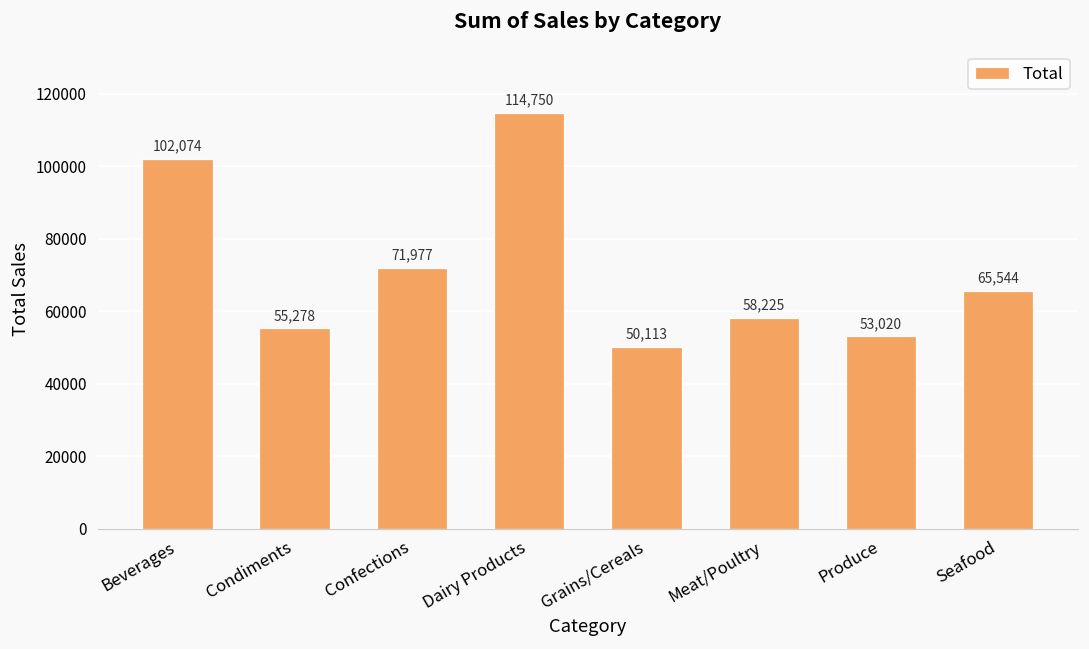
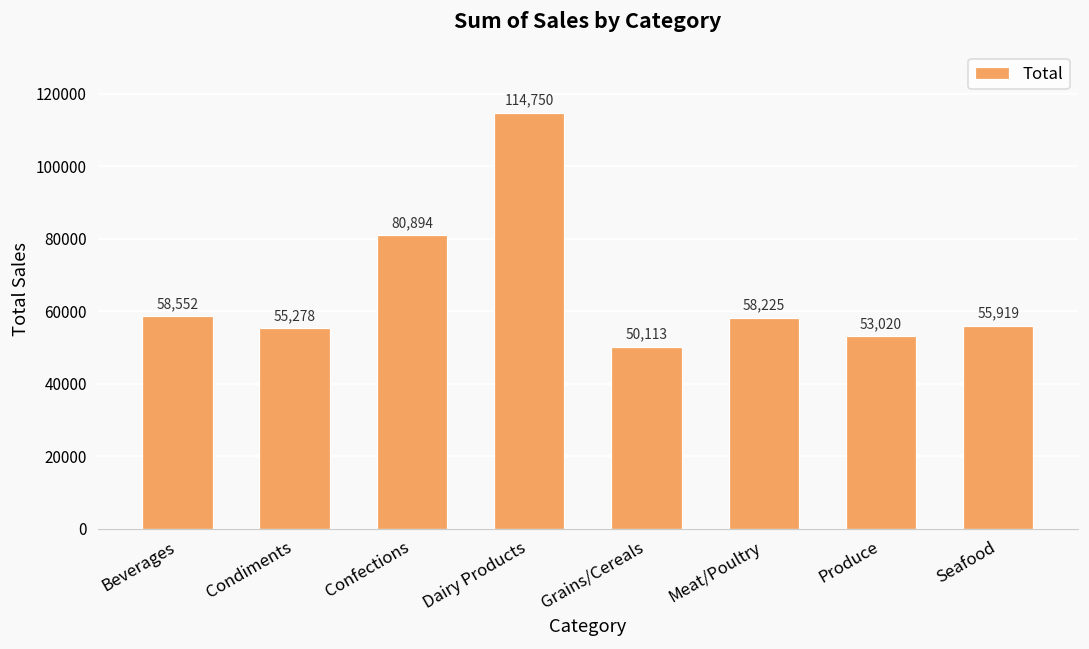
  {
-   "Beverages": "102,074",
+   "Beverages": "58,552",
    "Condiments": "55,278",
-   "Confections": "71,977",
+   "Confections": "80,894",
    "Dairy Products": "114,750",
    "Grains/Cereals": "50,113",
    "Meat/Poultry": "58,225",
    "Produce": "53,020",
-   "Seafood": "65,544"
+   "Seafood": "55,919"
  }
